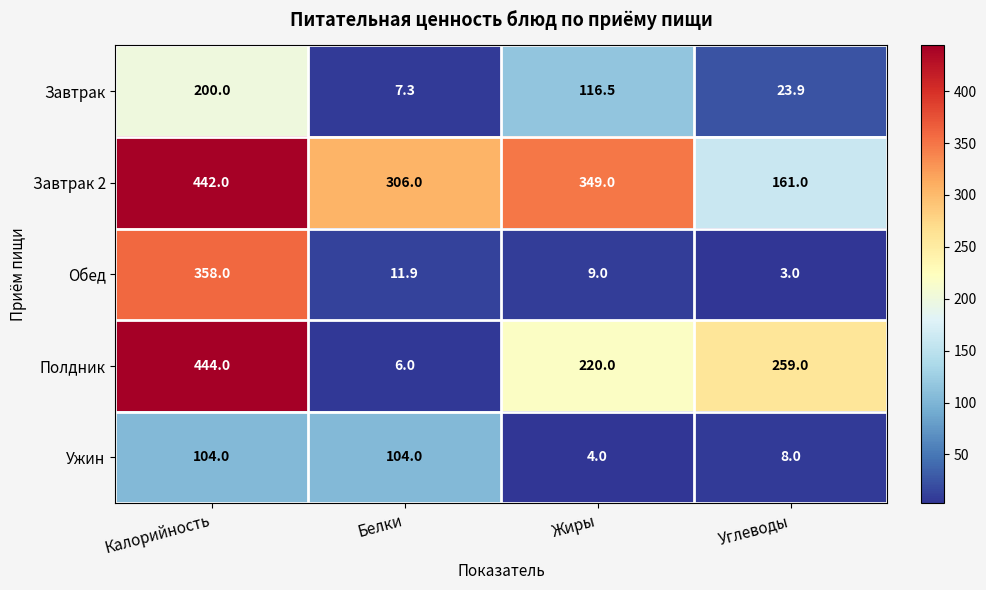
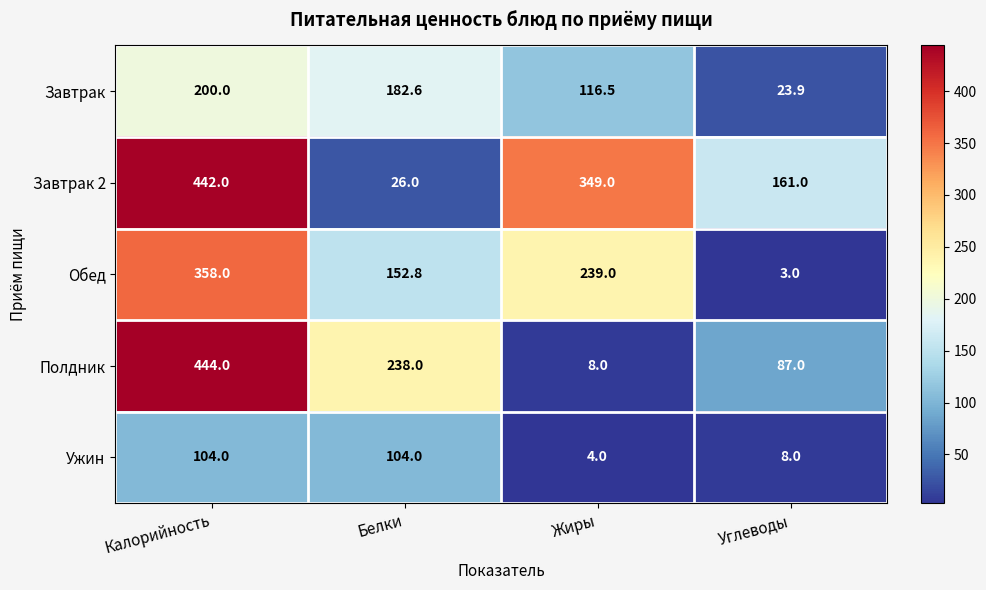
  {
    "Завтрак": {
      "Калорийность": 200.0,
-     "Белки": 7.3,
+     "Белки": 182.6,
      "Жиры": 116.5,
      "Углеводы": 23.9
    },
    "Завтрак 2": {
      "Калорийность": 442.0,
-     "Белки": 306.0,
+     "Белки": 26.0,
      "Жиры": 349.0,
      "Углеводы": 161.0
    },
    "Обед": {
      "Калорийность": 358.0,
-     "Белки": 11.9,
-     "Жиры": 9.0,
+     "Белки": 152.8,
+     "Жиры": 239.0,
      "Углеводы": 3.0
    },
    "Полдник": {
      "Калорийность": 444.0,
-     "Белки": 6.0,
-     "Жиры": 220.0,
-     "Углеводы": 259.0
+     "Белки": 238.0,
+     "Жиры": 8.0,
+     "Углеводы": 87.0
    },
    "Ужин": {
      "Калорийность": 104.0,
      "Белки": 104.0,
      "Жиры": 4.0,
      "Углеводы": 8.0
    }
  }
